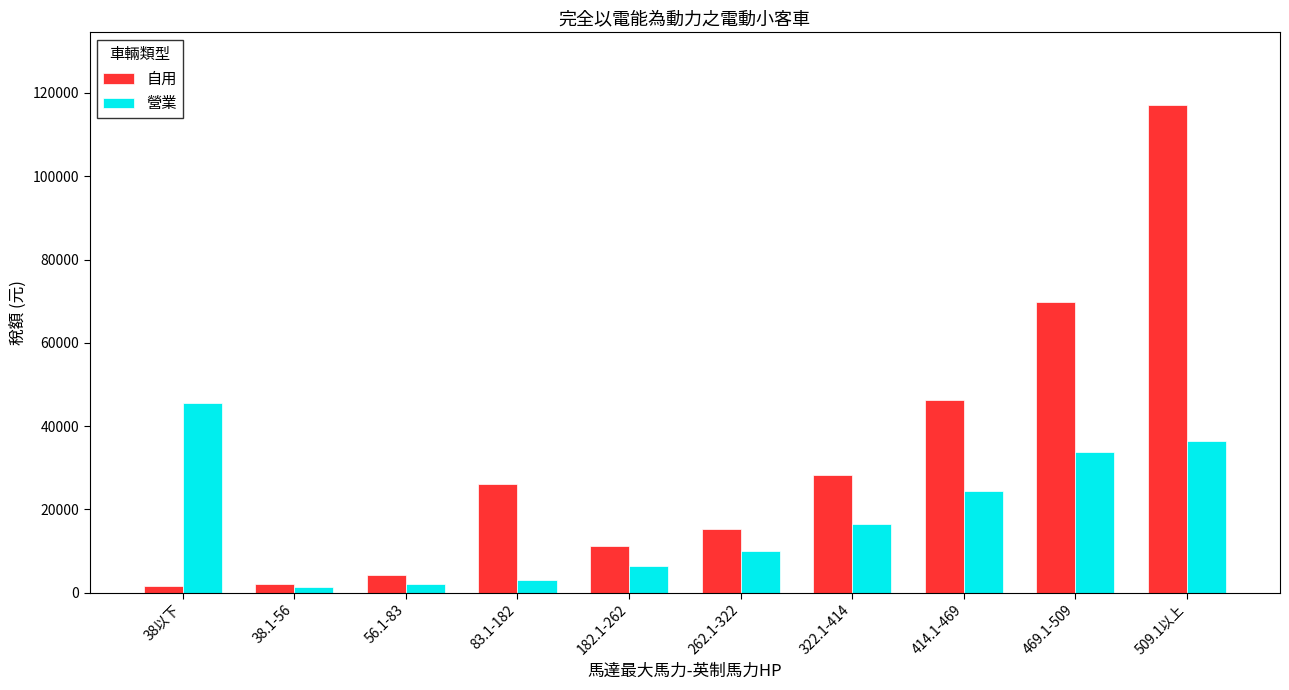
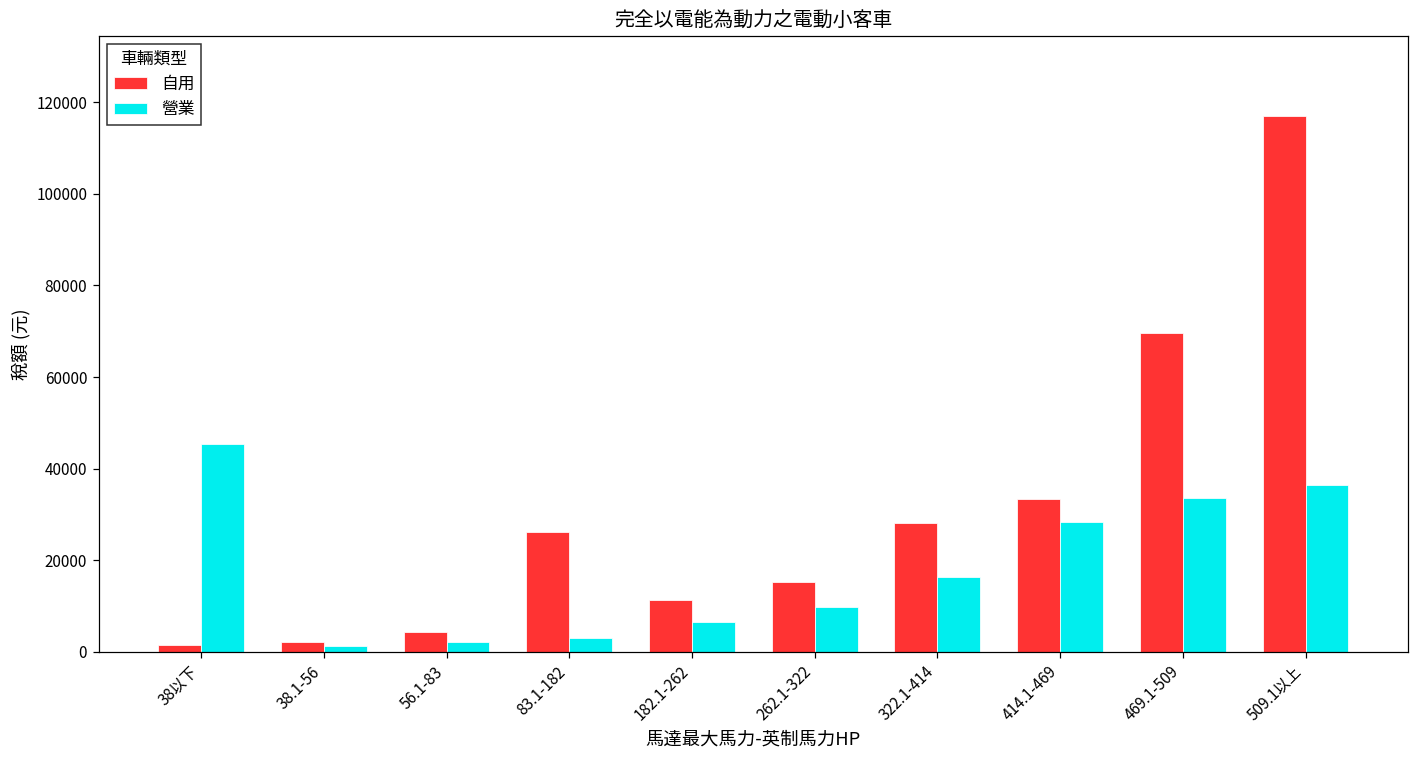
  {
    "自用": {
      "38以下": 2000,
      "38.1-56": 2000,
      "56.1-83": 4000,
      "83.1-182": 26000,
      "182.1-262": 11000,
      "262.1-322": 15000,
      "322.1-414": 28000,
-     "414.1-469": 46000,
+     "414.1-469": 33000,
      "469.1-509": 70000,
      "509.1以上": 117000
    },
    "營業": {
      "38以下": 45000,
      "38.1-56": 1000,
      "56.1-83": 2000,
      "83.1-182": 3000,
      "182.1-262": 6000,
      "262.1-322": 10000,
      "322.1-414": 16000,
-     "414.1-469": 24000,
+     "414.1-469": 28000,
      "469.1-509": 34000,
      "509.1以上": 36000
    }
  }
